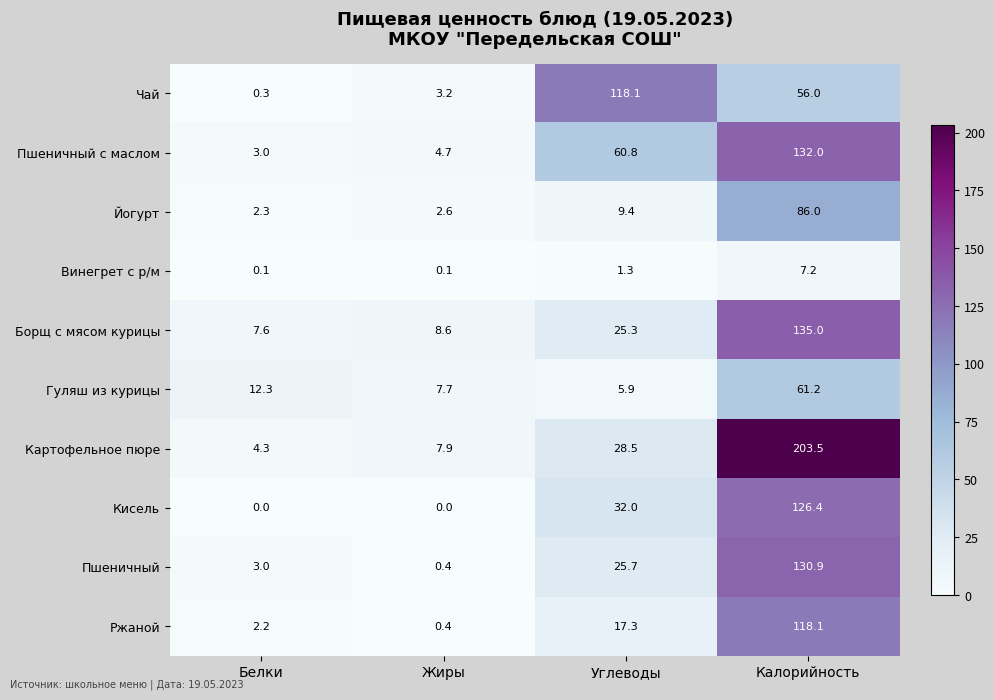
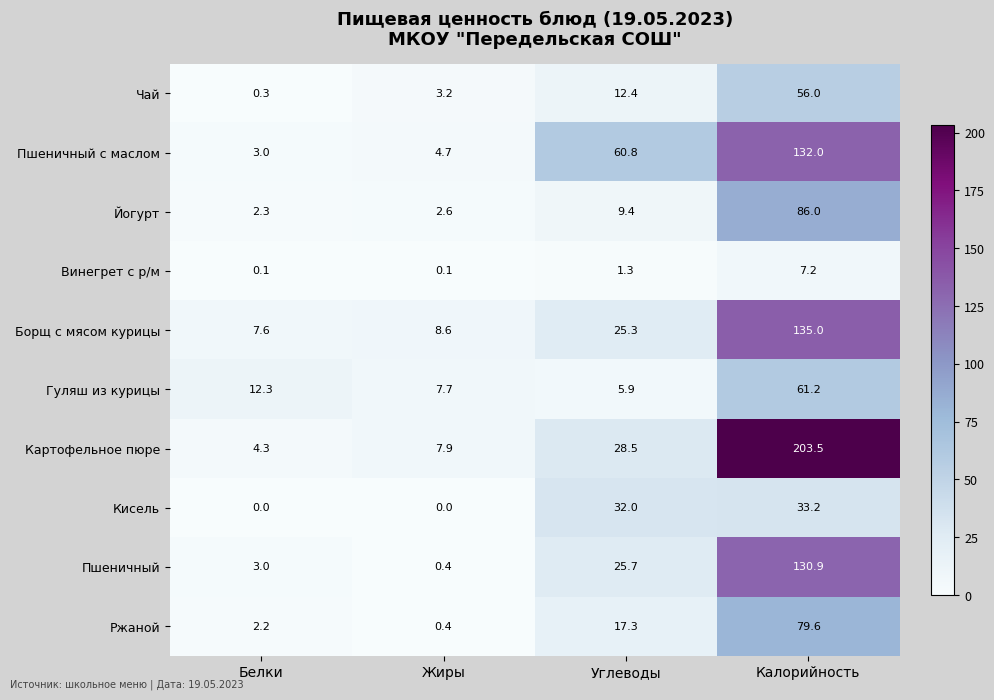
  {
    "Чай": {
      "Белки": 0.3,
      "Жиры": 3.2,
-     "Углеводы": 118.1,
+     "Углеводы": 12.4,
      "Калорийность": 56.0
    },
    "Пшеничный с маслом": {
      "Белки": 3.0,
      "Жиры": 4.7,
      "Углеводы": 60.8,
      "Калорийность": 132.0
    },
    "Йогурт": {
      "Белки": 2.3,
      "Жиры": 2.6,
      "Углеводы": 9.4,
      "Калорийность": 86.0
    },
    "Винегрет с р/м": {
      "Белки": 0.1,
      "Жиры": 0.1,
      "Углеводы": 1.3,
      "Калорийность": 7.2
    },
    "Борщ с мясом курицы": {
      "Белки": 7.6,
      "Жиры": 8.6,
      "Углеводы": 25.3,
      "Калорийность": 135.0
    },
    "Гуляш из курицы": {
      "Белки": 12.3,
      "Жиры": 7.7,
      "Углеводы": 5.9,
      "Калорийность": 61.2
    },
    "Картофельное пюре": {
      "Белки": 4.3,
      "Жиры": 7.9,
      "Углеводы": 28.5,
      "Калорийность": 203.5
    },
    "Кисель": {
      "Белки": 0.0,
      "Жиры": 0.0,
      "Углеводы": 32.0,
-     "Калорийность": 126.4
+     "Калорийность": 33.2
    },
    "Пшеничный": {
      "Белки": 3.0,
      "Жиры": 0.4,
      "Углеводы": 25.7,
      "Калорийность": 130.9
    },
    "Ржаной": {
      "Белки": 2.2,
      "Жиры": 0.4,
      "Углеводы": 17.3,
-     "Калорийность": 118.1
+     "Калорийность": 79.6
    }
  }
